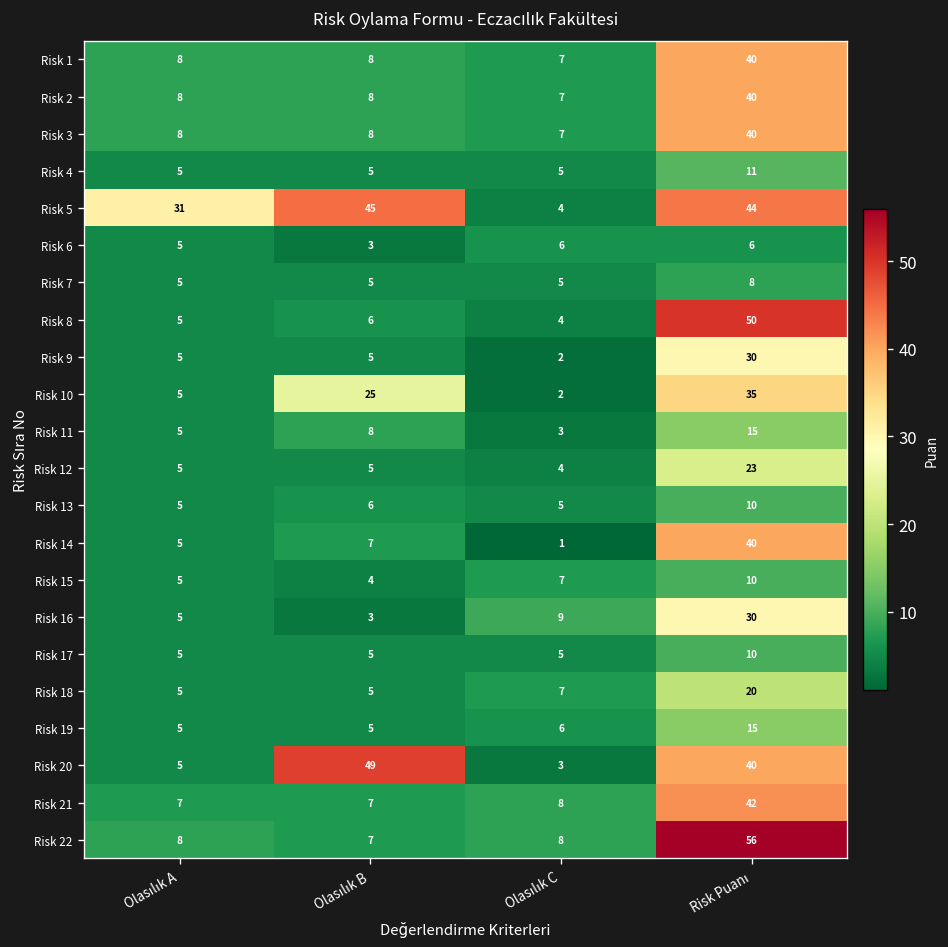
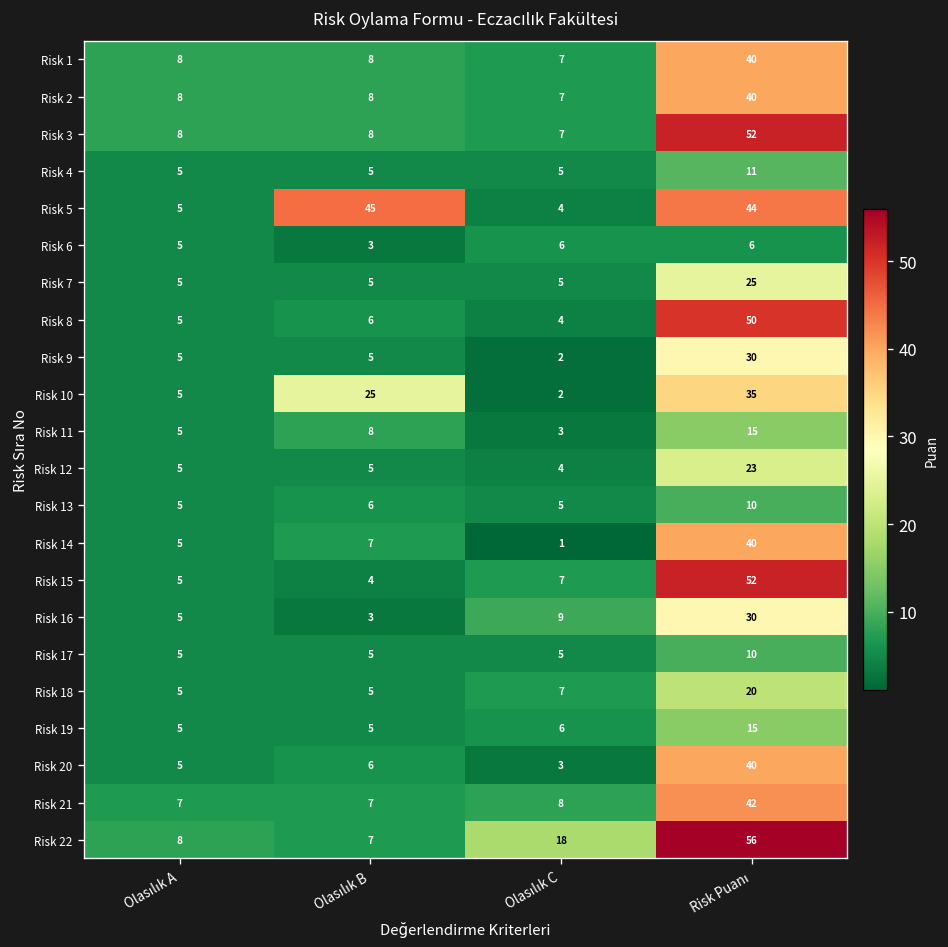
  {
    "Risk 1": {
      "Olasılık A": 8,
      "Olasılık B": 8,
      "Olasılık C": 7,
      "Risk Puanı": 40
    },
    "Risk 2": {
      "Olasılık A": 8,
      "Olasılık B": 8,
      "Olasılık C": 7,
      "Risk Puanı": 40
    },
    "Risk 3": {
      "Olasılık A": 8,
      "Olasılık B": 8,
      "Olasılık C": 7,
-     "Risk Puanı": 40
+     "Risk Puanı": 52
    },
    "Risk 4": {
      "Olasılık A": 5,
      "Olasılık B": 5,
      "Olasılık C": 5,
      "Risk Puanı": 11
    },
    "Risk 5": {
-     "Olasılık A": 31,
+     "Olasılık A": 5,
      "Olasılık B": 45,
      "Olasılık C": 4,
      "Risk Puanı": 44
    },
    "Risk 6": {
      "Olasılık A": 5,
      "Olasılık B": 3,
      "Olasılık C": 6,
      "Risk Puanı": 6
    },
    "Risk 7": {
      "Olasılık A": 5,
      "Olasılık B": 5,
      "Olasılık C": 5,
-     "Risk Puanı": 8
+     "Risk Puanı": 25
    },
    "Risk 8": {
      "Olasılık A": 5,
      "Olasılık B": 6,
      "Olasılık C": 4,
      "Risk Puanı": 50
    },
    "Risk 9": {
      "Olasılık A": 5,
      "Olasılık B": 5,
      "Olasılık C": 2,
      "Risk Puanı": 30
    },
    "Risk 10": {
      "Olasılık A": 5,
      "Olasılık B": 25,
      "Olasılık C": 2,
      "Risk Puanı": 35
    },
    "Risk 11": {
      "Olasılık A": 5,
      "Olasılık B": 8,
      "Olasılık C": 3,
      "Risk Puanı": 15
    },
    "Risk 12": {
      "Olasılık A": 5,
      "Olasılık B": 5,
      "Olasılık C": 4,
      "Risk Puanı": 23
    },
    "Risk 13": {
      "Olasılık A": 5,
      "Olasılık B": 6,
      "Olasılık C": 5,
      "Risk Puanı": 10
    },
    "Risk 14": {
      "Olasılık A": 5,
      "Olasılık B": 7,
      "Olasılık C": 1,
      "Risk Puanı": 40
    },
    "Risk 15": {
      "Olasılık A": 5,
      "Olasılık B": 4,
      "Olasılık C": 7,
-     "Risk Puanı": 10
+     "Risk Puanı": 52
    },
    "Risk 16": {
      "Olasılık A": 5,
      "Olasılık B": 3,
      "Olasılık C": 9,
      "Risk Puanı": 30
    },
    "Risk 17": {
      "Olasılık A": 5,
      "Olasılık B": 5,
      "Olasılık C": 5,
      "Risk Puanı": 10
    },
    "Risk 18": {
      "Olasılık A": 5,
      "Olasılık B": 5,
      "Olasılık C": 7,
      "Risk Puanı": 20
    },
    "Risk 19": {
      "Olasılık A": 5,
      "Olasılık B": 5,
      "Olasılık C": 6,
      "Risk Puanı": 15
    },
    "Risk 20": {
      "Olasılık A": 5,
-     "Olasılık B": 49,
+     "Olasılık B": 6,
      "Olasılık C": 3,
      "Risk Puanı": 40
    },
    "Risk 21": {
      "Olasılık A": 7,
      "Olasılık B": 7,
      "Olasılık C": 8,
      "Risk Puanı": 42
    },
    "Risk 22": {
      "Olasılık A": 8,
      "Olasılık B": 7,
-     "Olasılık C": 8,
+     "Olasılık C": 18,
      "Risk Puanı": 56
    }
  }
